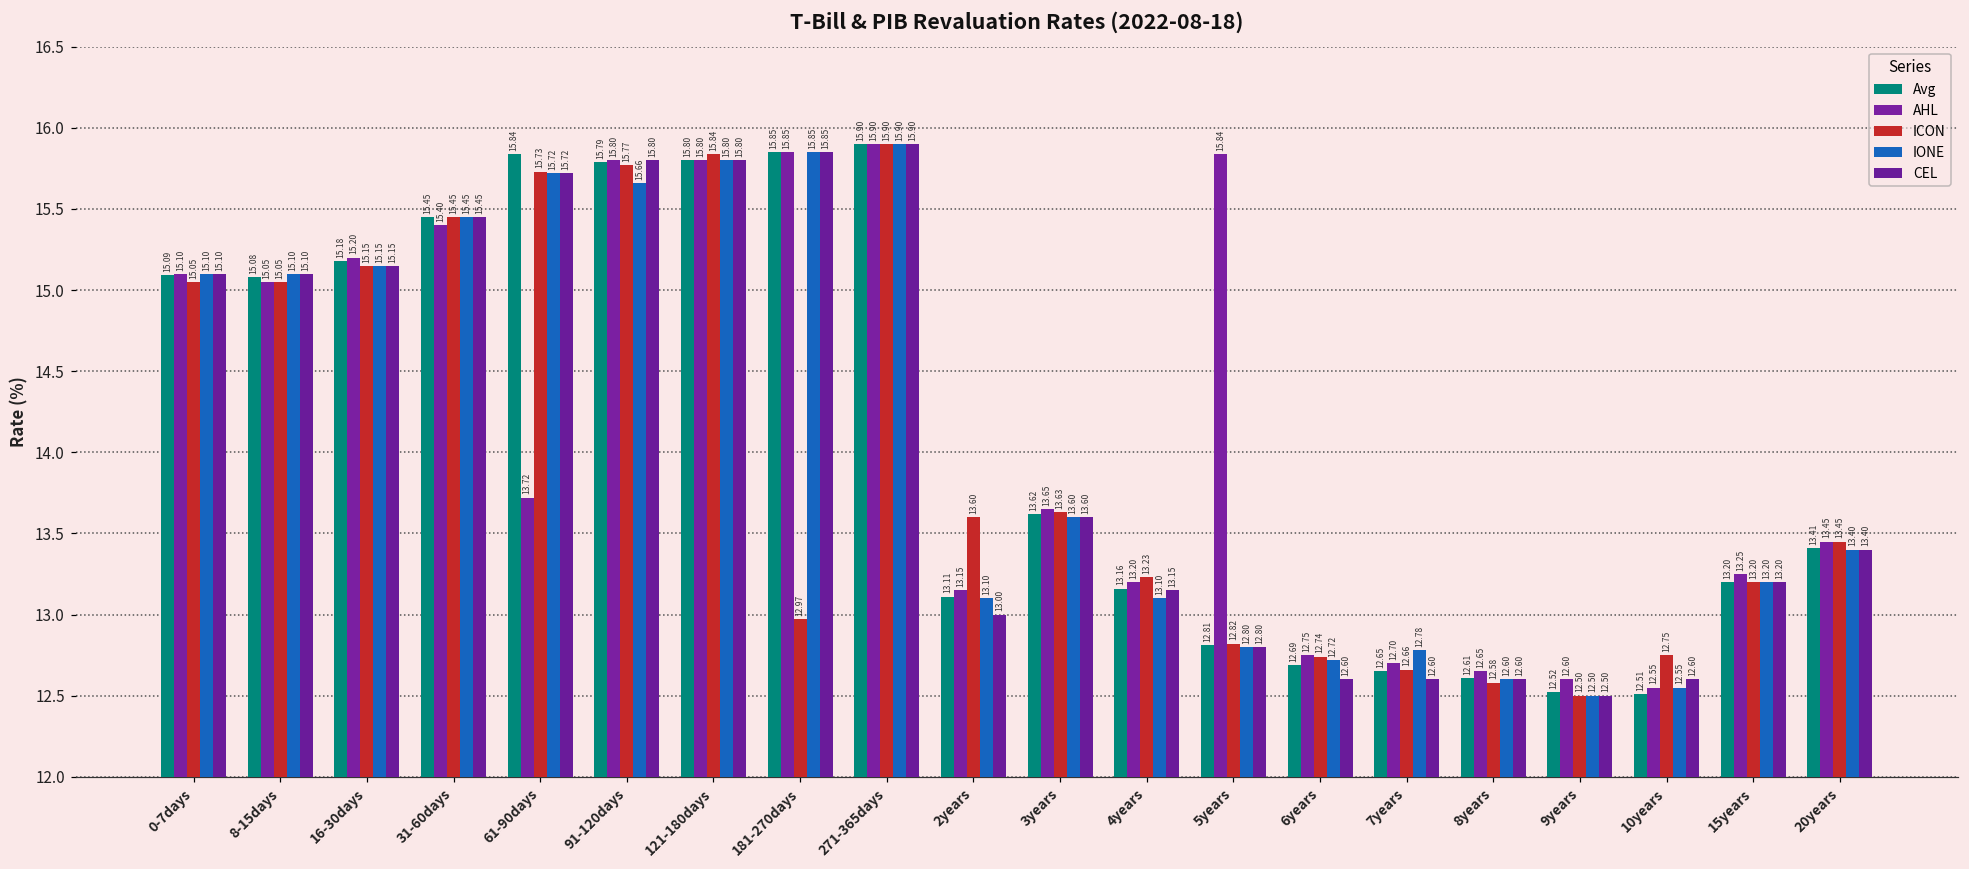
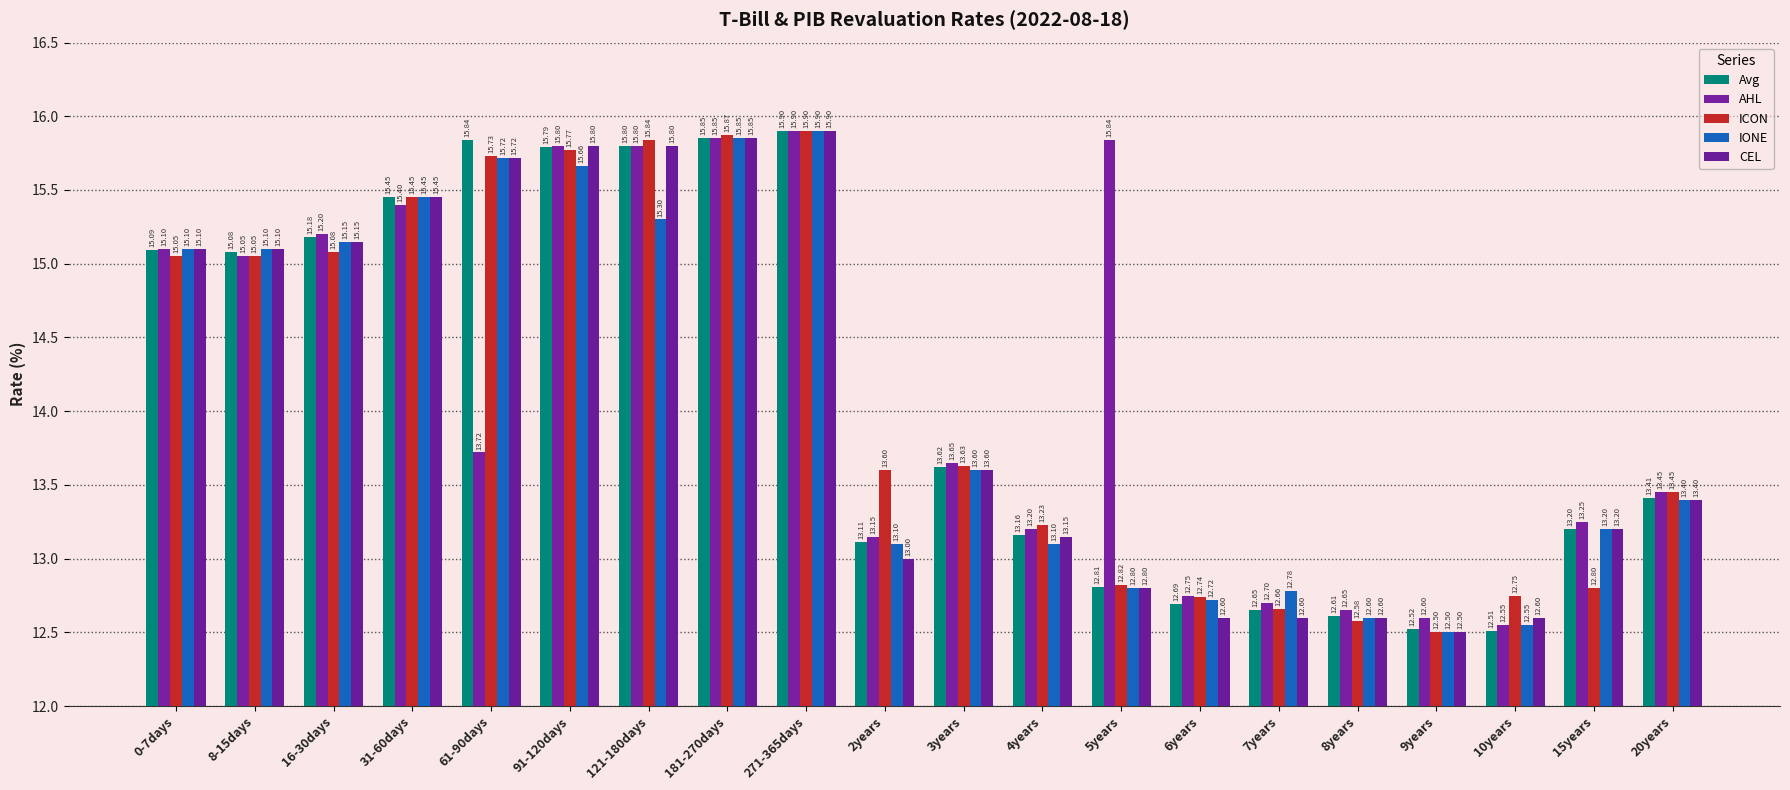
  {
    "Avg": {
      "0-7days": 15.09,
      "8-15days": 15.08,
      "16-30days": 15.18,
      "31-60days": 15.45,
      "61-90days": 15.84,
      "91-120days": 15.79,
      "121-180days": 15.80,
      "181-270days": 15.85,
      "271-365days": 15.90,
      "2years": 13.11,
      "3years": 13.62,
      "4years": 13.16,
      "5years": 12.81,
      "6years": 12.69,
      "7years": 12.65,
      "8years": 12.61,
      "9years": 12.52,
      "10years": 12.51,
      "15years": 13.20,
      "20years": 13.41
    },
    "ICON": {
      "0-7days": 15.05,
      "8-15days": 15.05,
-     "16-30days": 15.15,
+     "16-30days": 15.08,
      "31-60days": 15.45,
      "61-90days": 15.73,
      "91-120days": 15.77,
      "121-180days": 15.84,
-     "181-270days": 12.97,
+     "181-270days": 15.87,
      "271-365days": 15.90,
      "2years": 13.60,
      "3years": 13.63,
      "4years": 13.23,
      "5years": 12.82,
      "6years": 12.74,
      "7years": 12.66,
      "8years": 12.58,
      "9years": 12.50,
      "10years": 12.75,
-     "15years": 13.20,
+     "15years": 12.80,
      "20years": 13.45
    },
    "IONE": {
      "0-7days": 15.10,
      "8-15days": 15.10,
      "16-30days": 15.15,
      "31-60days": 15.45,
      "61-90days": 15.72,
      "91-120days": 15.66,
-     "121-180days": 15.80,
+     "121-180days": 15.30,
      "181-270days": 15.85,
      "271-365days": 15.90,
      "2years": 13.10,
      "3years": 13.60,
      "4years": 13.10,
      "5years": 12.80,
      "6years": 12.72,
      "7years": 12.78,
      "8years": 12.60,
      "9years": 12.50,
      "10years": 12.55,
      "15years": 13.20,
      "20years": 13.40
    }
  }
